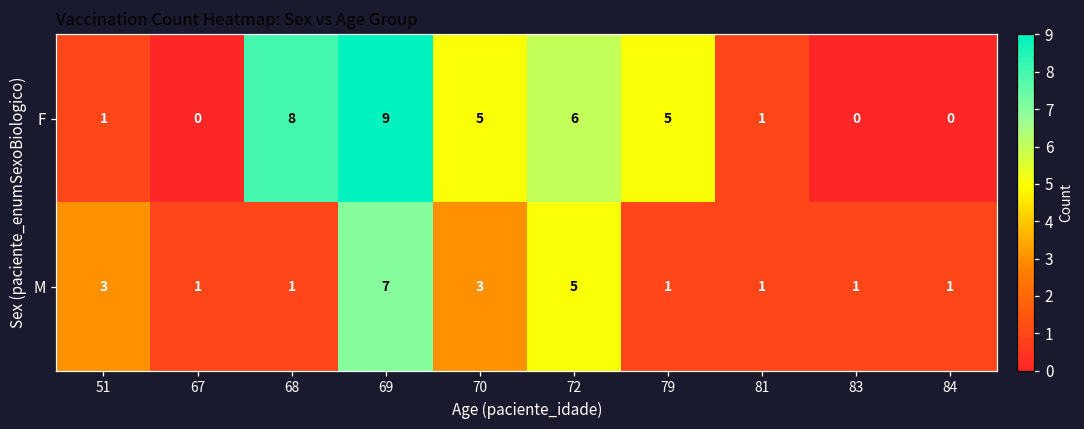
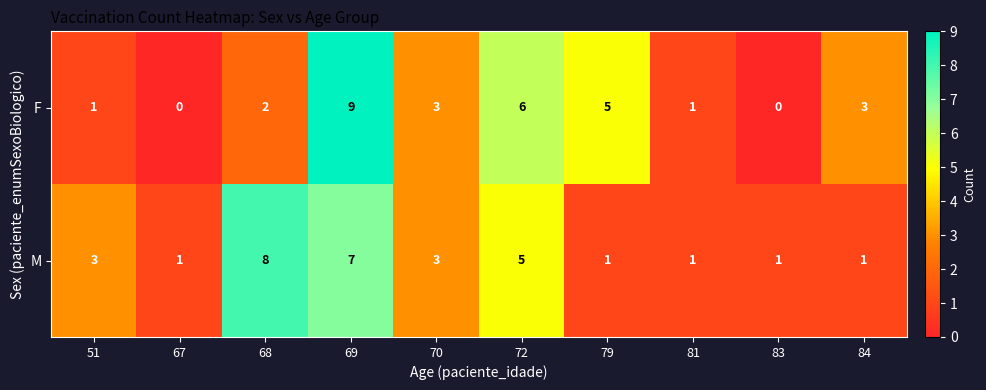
  {
    "F": {
      "51": 1,
      "67": 0,
-     "68": 8,
+     "68": 2,
      "69": 9,
-     "70": 5,
+     "70": 3,
      "72": 6,
      "79": 5,
      "81": 1,
      "83": 0,
-     "84": 0
+     "84": 3
    },
    "M": {
      "51": 3,
      "67": 1,
-     "68": 1,
+     "68": 8,
      "69": 7,
      "70": 3,
      "72": 5,
      "79": 1,
      "81": 1,
      "83": 1,
      "84": 1
    }
  }
